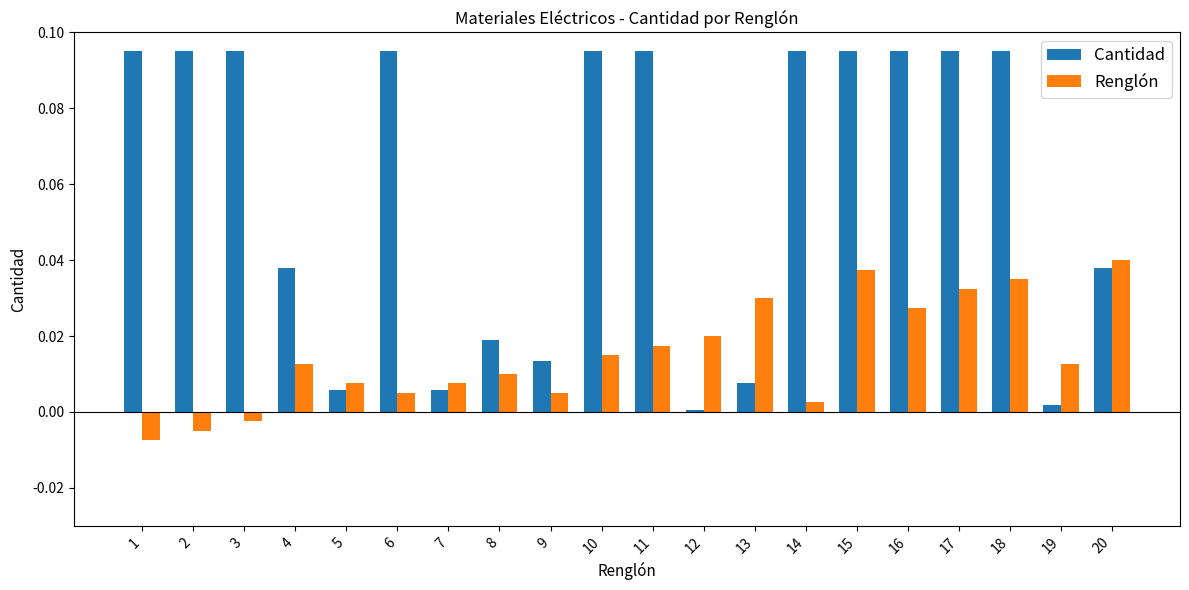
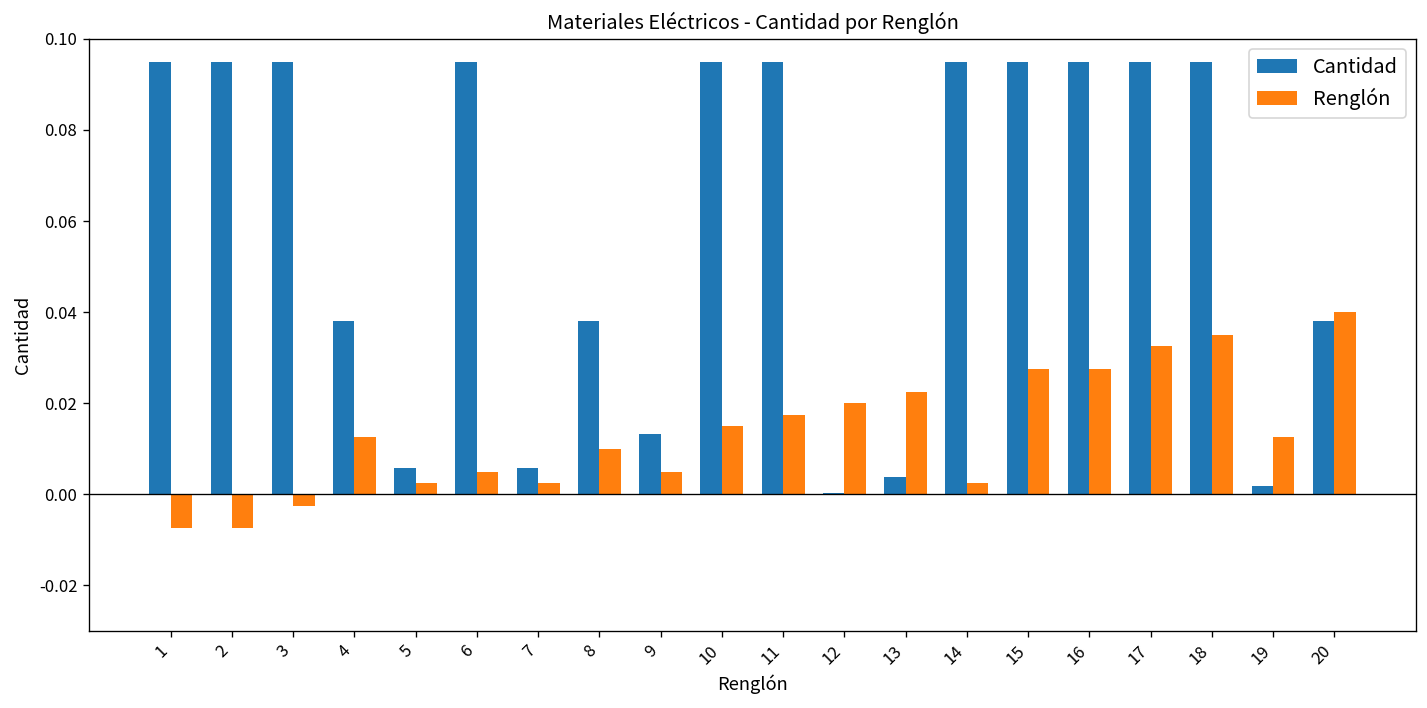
  {
    "Cantidad": {
      "1": 0.095,
      "2": 0.095,
      "3": 0.095,
      "4": 0.038,
      "5": 0.006,
      "6": 0.095,
      "7": 0.006,
-     "8": 0.019,
+     "8": 0.038,
      "9": 0.013,
      "10": 0.095,
      "11": 0.095,
-     "13": 0.008,
+     "13": 0.004,
      "14": 0.095,
      "15": 0.095,
      "16": 0.095,
      "17": 0.095,
      "18": 0.095,
      "19": 0.002,
      "20": 0.038
    },
    "Renglón": {
      "1": -0.008,
-     "2": -0.005,
+     "2": -0.008,
      "3": -0.003,
      "4": 0.013,
-     "5": 0.007,
+     "5": 0.003,
      "6": 0.005,
-     "7": 0.007,
+     "7": 0.003,
      "8": 0.010,
      "9": 0.005,
      "10": 0.015,
      "11": 0.018,
      "12": 0.020,
-     "13": 0.030,
+     "13": 0.023,
      "14": 0.003,
-     "15": 0.038,
+     "15": 0.028,
      "16": 0.028,
      "17": 0.033,
      "18": 0.035,
      "19": 0.013,
      "20": 0.040
    }
  }
